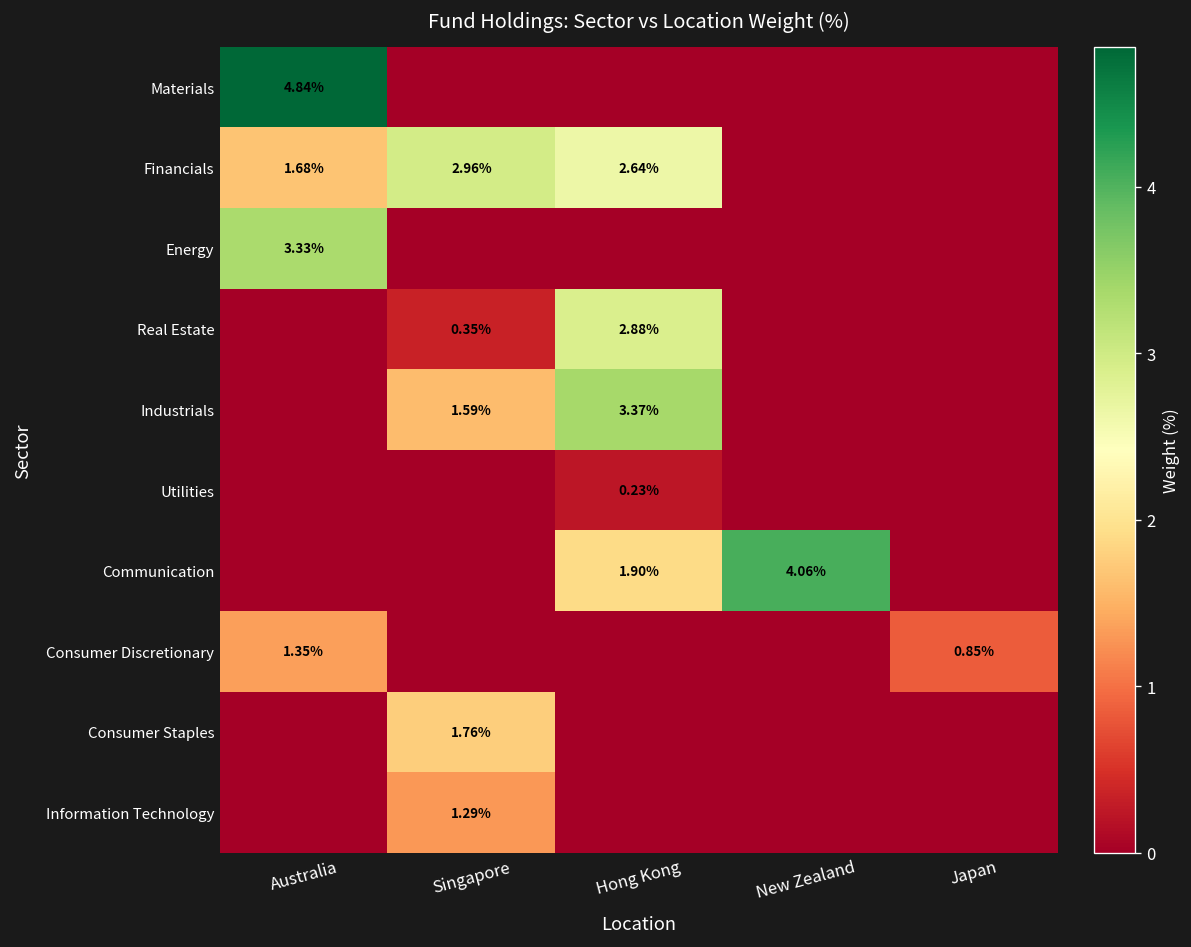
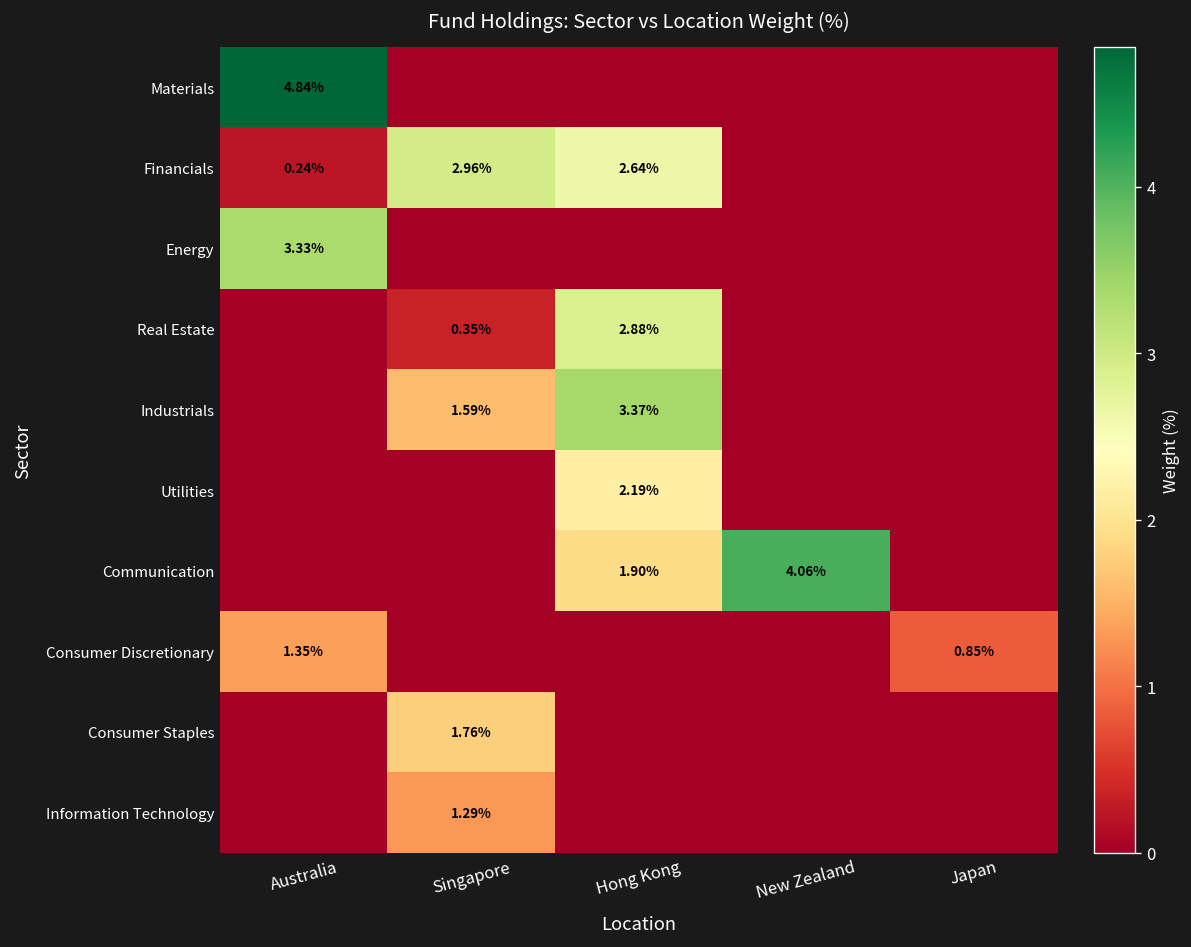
  {
    "Materials": {
      "Australia": "4.84%"
    },
    "Financials": {
-     "Australia": "1.68%",
+     "Australia": "0.24%",
      "Singapore": "2.96%",
      "Hong Kong": "2.64%"
    },
    "Energy": {
      "Australia": "3.33%"
    },
    "Real Estate": {
      "Singapore": "0.35%",
      "Hong Kong": "2.88%"
    },
    "Industrials": {
      "Singapore": "1.59%",
      "Hong Kong": "3.37%"
    },
    "Utilities": {
-     "Hong Kong": "0.23%"
+     "Hong Kong": "2.19%"
    },
    "Communication": {
      "Hong Kong": "1.90%",
      "New Zealand": "4.06%"
    },
    "Consumer Discretionary": {
      "Australia": "1.35%",
      "Japan": "0.85%"
    },
    "Consumer Staples": {
      "Singapore": "1.76%"
    },
    "Information Technology": {
      "Singapore": "1.29%"
    }
  }
